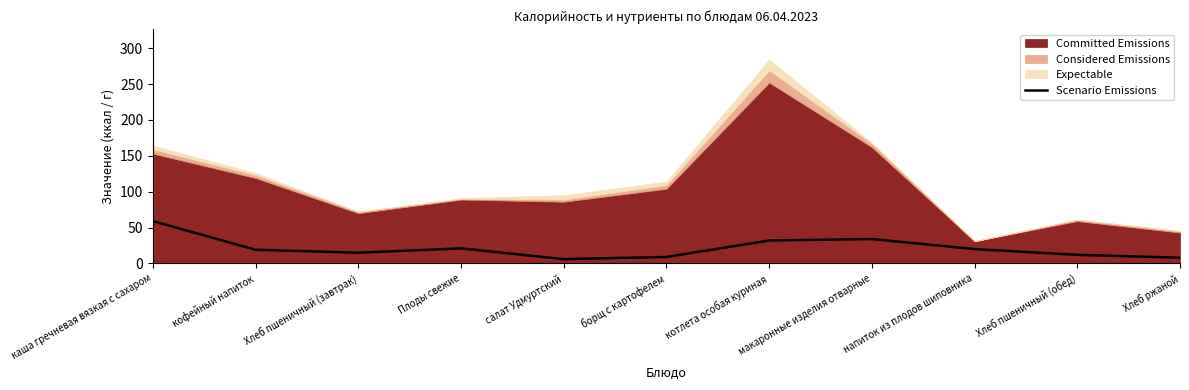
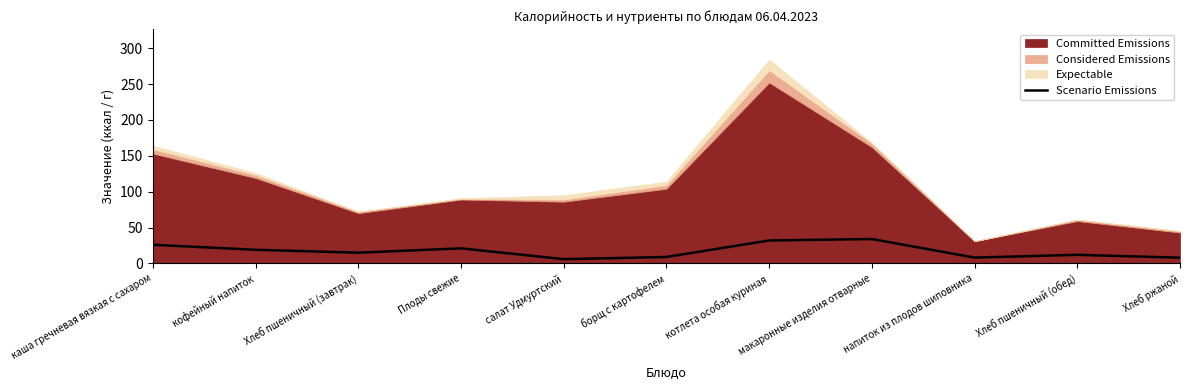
  {
    "Scenario Emissions": {
-     "каша гречневая вязкая с сахаром": 60,
+     "каша гречневая вязкая с сахаром": 30,
      "кофейный напиток": 20,
      "Хлеб пшеничный (завтрак)": 20,
      "Плоды свежие": 20,
      "салат Удмуртский": 10,
      "борщ с картофелем": 10,
      "котлета особая куриная": 30,
      "макаронные изделия отварные": 30,
-     "напиток из плодов шиповника": 20,
+     "напиток из плодов шиповника": 10,
      "Хлеб пшеничный (обед)": 10,
      "Хлеб ржаной": 10
    },
    "Committed Emissions": {
      "каша гречневая вязкая с сахаром": 150,
      "кофейный напиток": 120,
      "борщ с картофелем": 100,
      "котлета особая куриная": 250,
      "макаронные изделия отварные": 160
    },
    "Considered Emissions": {
      "каша гречневая вязкая с сахаром": 10,
      "борщ с картофелем": 10,
      "котлета особая куриная": 20
    },
    "Expectable": {
      "каша гречневая вязкая с сахаром": 10,
      "салат Удмуртский": 10,
      "борщ с картофелем": 10,
      "котлета особая куриная": 20
    }
  }
